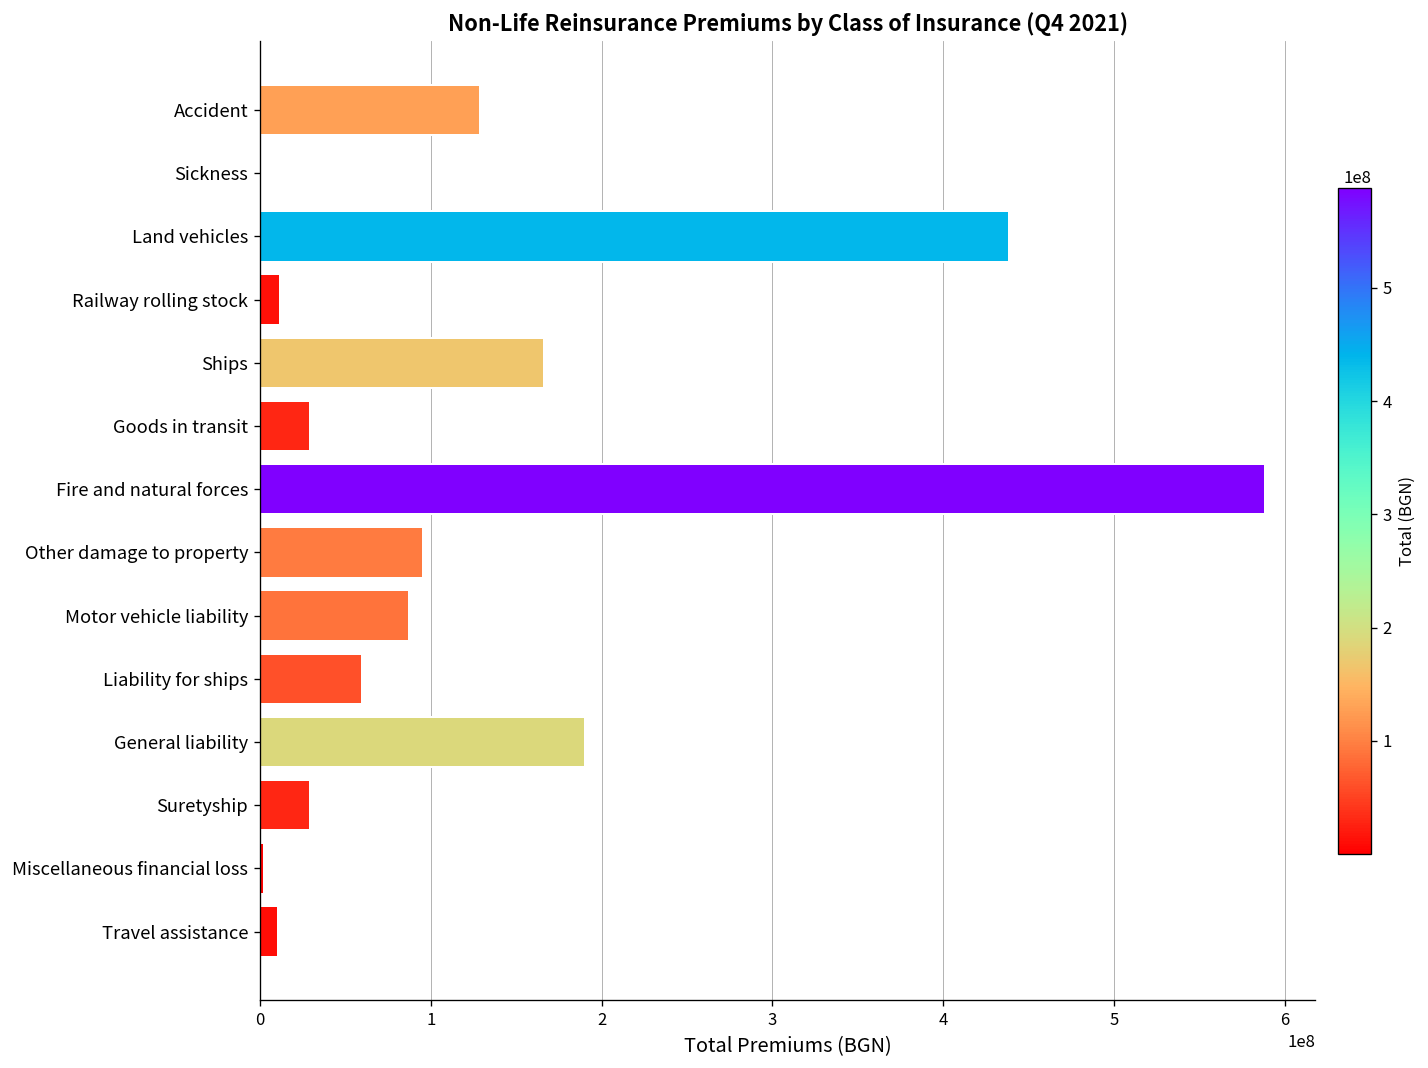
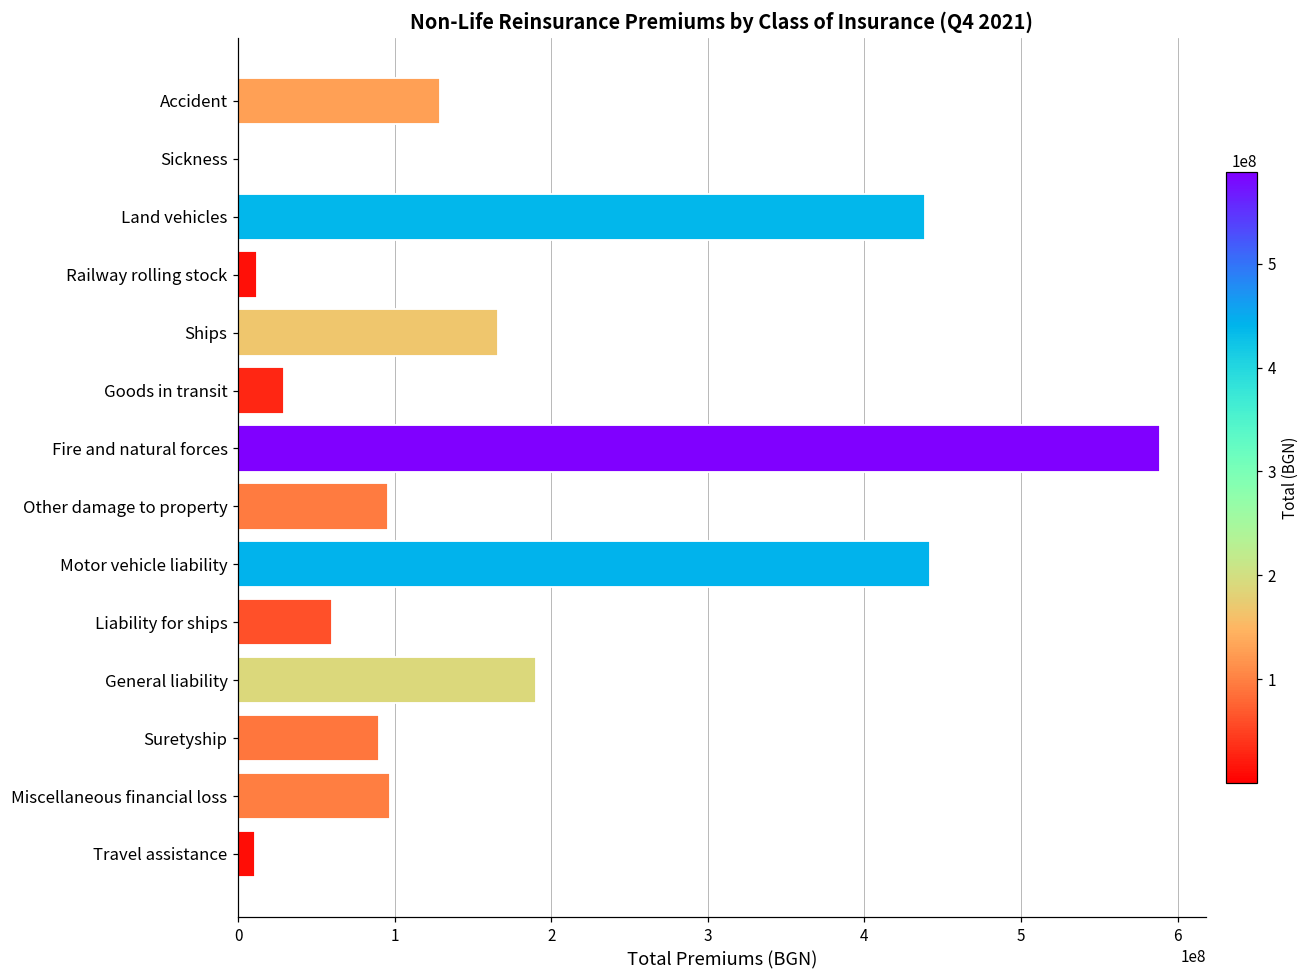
  {
    "Accident": 129000000,
    "Land vehicles": 439000000,
    "Railway rolling stock": 12000000,
    "Ships": 166000000,
    "Goods in transit": 29000000,
    "Fire and natural forces": 589000000,
    "Other damage to property": 96000000,
-   "Motor vehicle liability": 88000000,
+   "Motor vehicle liability": 442000000,
    "Liability for ships": 60000000,
    "General liability": 190000000,
-   "Suretyship": 30000000,
-   "Miscellaneous financial loss": 2000000,
+   "Suretyship": 90000000,
+   "Miscellaneous financial loss": 97000000,
    "Travel assistance": 11000000
  }
